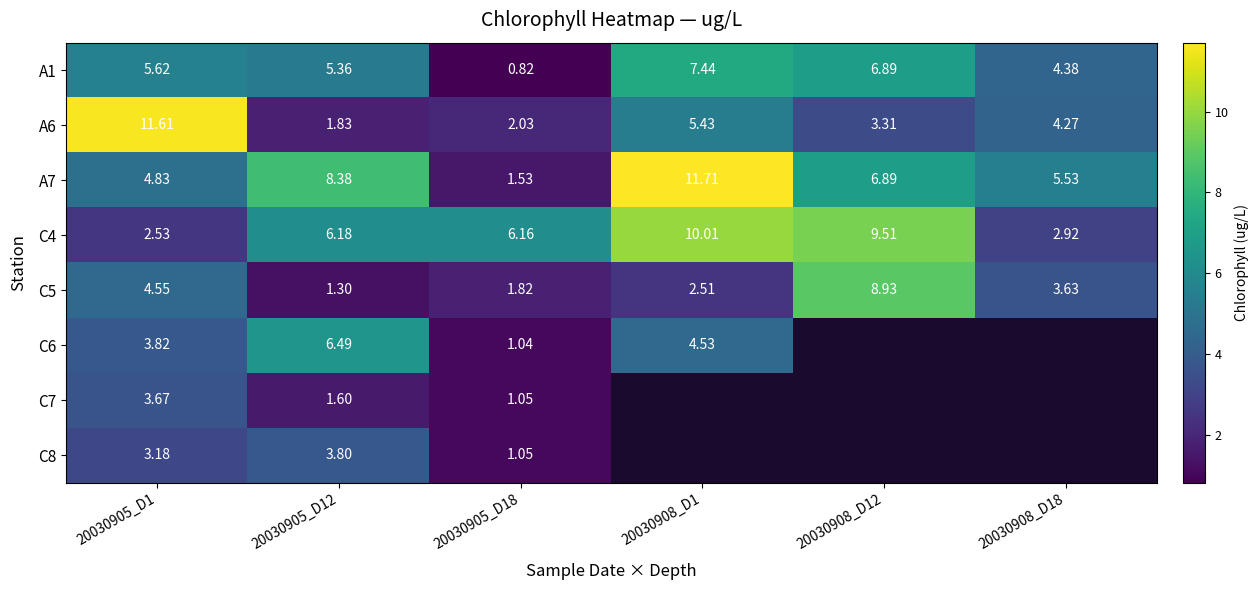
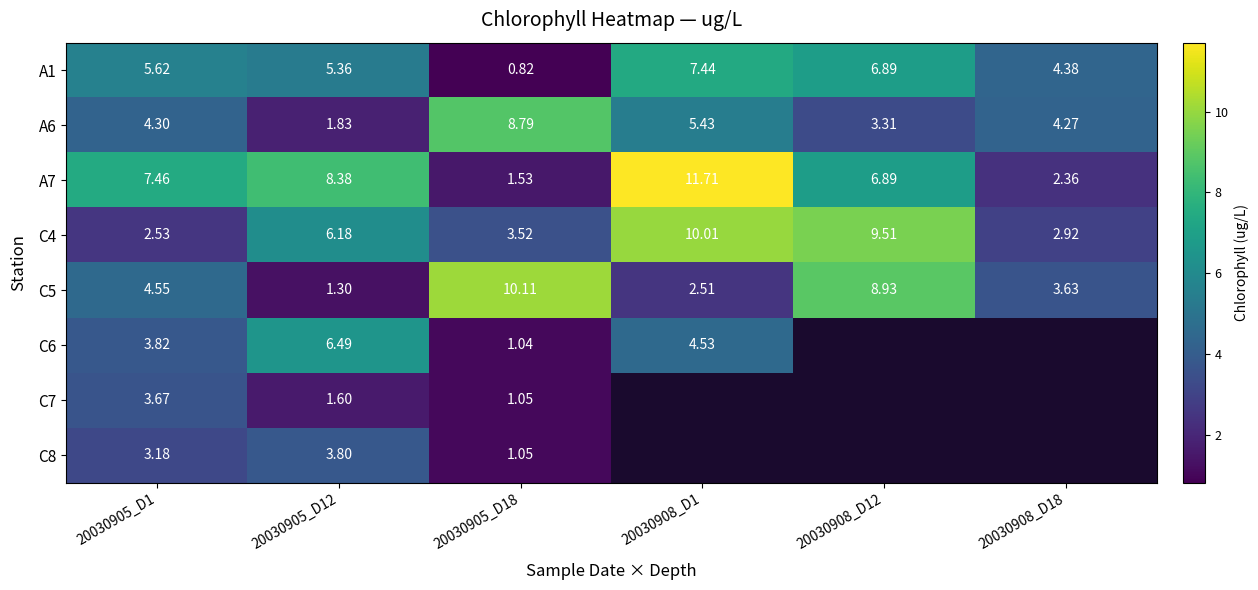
  {
    "A1": {
      "20030905_D1": 5.62,
      "20030905_D12": 5.36,
      "20030905_D18": 0.82,
      "20030908_D1": 7.44,
      "20030908_D12": 6.89,
      "20030908_D18": 4.38
    },
    "A6": {
-     "20030905_D1": 11.61,
+     "20030905_D1": 4.30,
      "20030905_D12": 1.83,
-     "20030905_D18": 2.03,
+     "20030905_D18": 8.79,
      "20030908_D1": 5.43,
      "20030908_D12": 3.31,
      "20030908_D18": 4.27
    },
    "A7": {
-     "20030905_D1": 4.83,
+     "20030905_D1": 7.46,
      "20030905_D12": 8.38,
      "20030905_D18": 1.53,
      "20030908_D1": 11.71,
      "20030908_D12": 6.89,
-     "20030908_D18": 5.53
+     "20030908_D18": 2.36
    },
    "C4": {
      "20030905_D1": 2.53,
      "20030905_D12": 6.18,
-     "20030905_D18": 6.16,
+     "20030905_D18": 3.52,
      "20030908_D1": 10.01,
      "20030908_D12": 9.51,
      "20030908_D18": 2.92
    },
    "C5": {
      "20030905_D1": 4.55,
      "20030905_D12": 1.30,
-     "20030905_D18": 1.82,
+     "20030905_D18": 10.11,
      "20030908_D1": 2.51,
      "20030908_D12": 8.93,
      "20030908_D18": 3.63
    },
    "C6": {
      "20030905_D1": 3.82,
      "20030905_D12": 6.49,
      "20030905_D18": 1.04,
      "20030908_D1": 4.53
    },
    "C7": {
      "20030905_D1": 3.67,
      "20030905_D12": 1.60,
      "20030905_D18": 1.05
    },
    "C8": {
      "20030905_D1": 3.18,
      "20030905_D12": 3.80,
      "20030905_D18": 1.05
    }
  }
